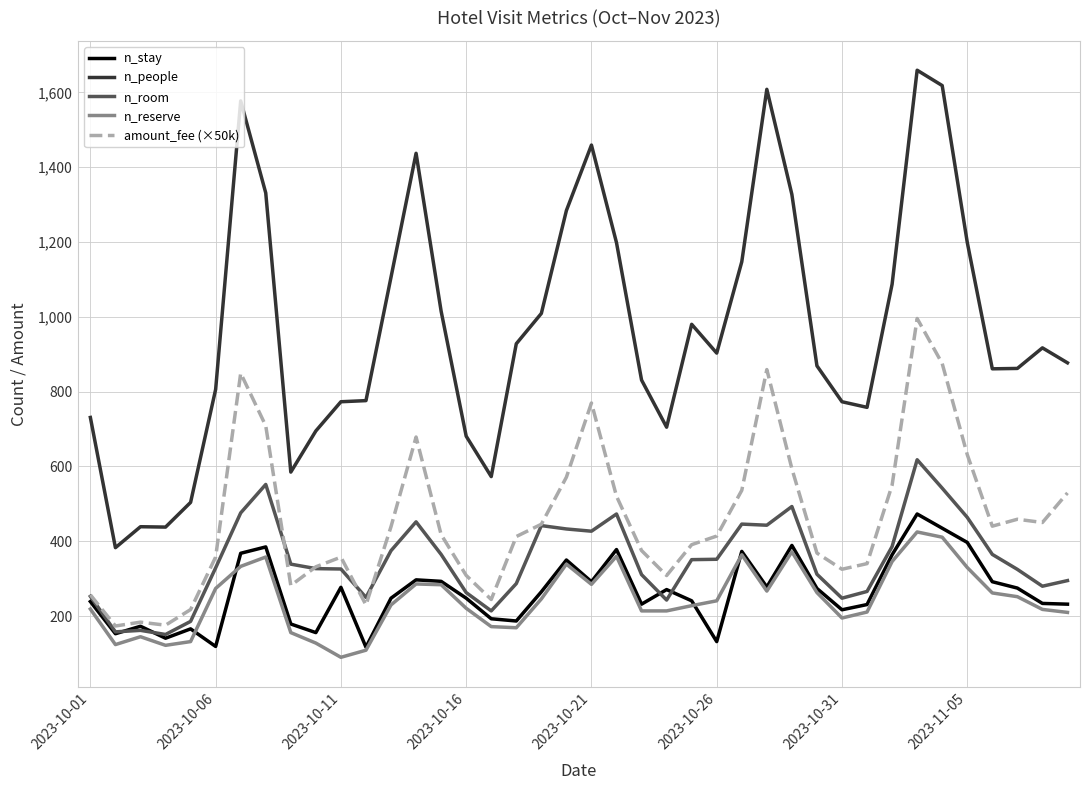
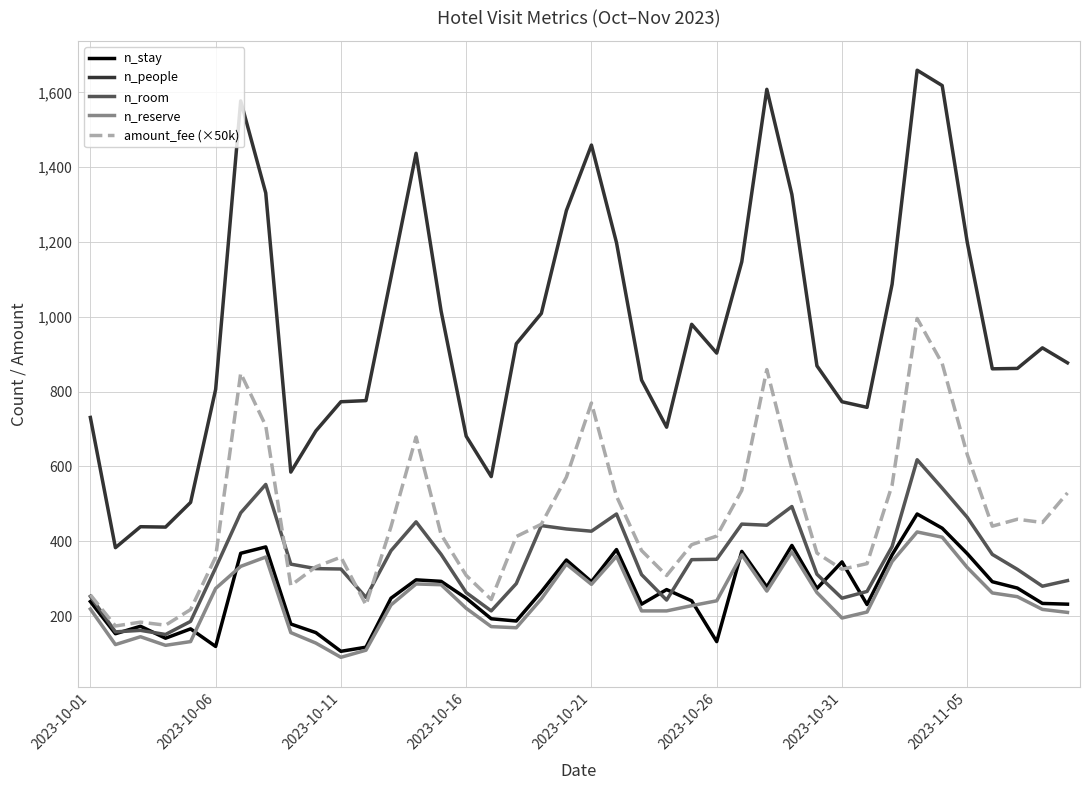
  {
    "n_stay": {
      "2023-10-01": 240,
      "2023-10-06": 120,
-     "2023-10-11": 280,
+     "2023-10-11": 110,
      "2023-10-16": 250,
      "2023-10-21": 290,
      "2023-10-26": 130,
-     "2023-10-31": 220,
-     "2023-11-05": 400
+     "2023-10-31": 350,
+     "2023-11-05": 370
    }
  }
